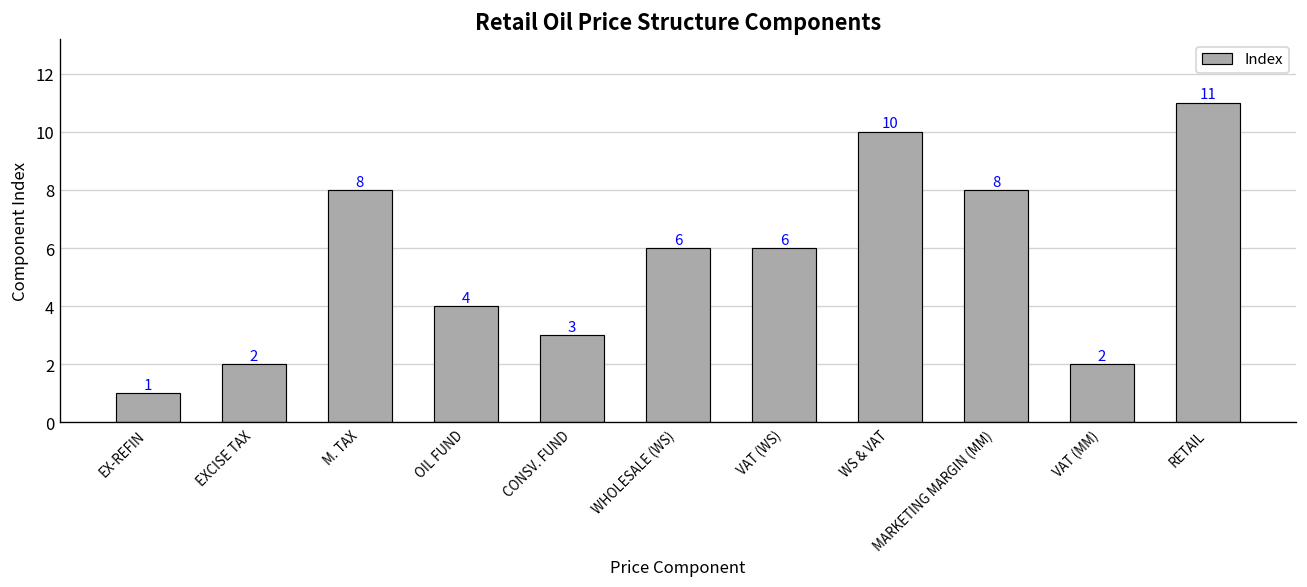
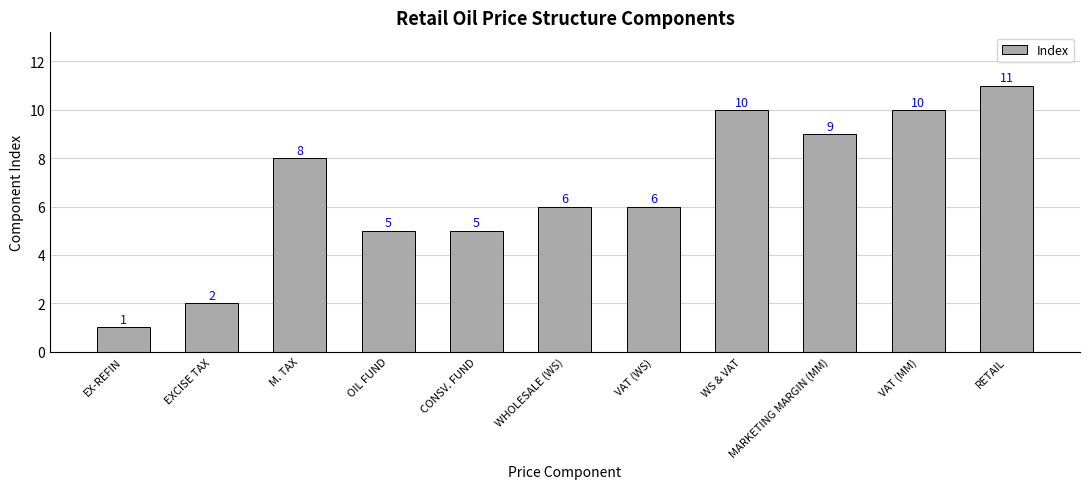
  {
    "EX-REFIN": 1,
    "EXCISE TAX": 2,
    "M. TAX": 8,
-   "OIL FUND": 4,
-   "CONSV. FUND": 3,
+   "OIL FUND": 5,
+   "CONSV. FUND": 5,
    "WHOLESALE (WS)": 6,
    "VAT (WS)": 6,
    "WS & VAT": 10,
-   "MARKETING MARGIN (MM)": 8,
-   "VAT (MM)": 2,
+   "MARKETING MARGIN (MM)": 9,
+   "VAT (MM)": 10,
    "RETAIL": 11
  }
